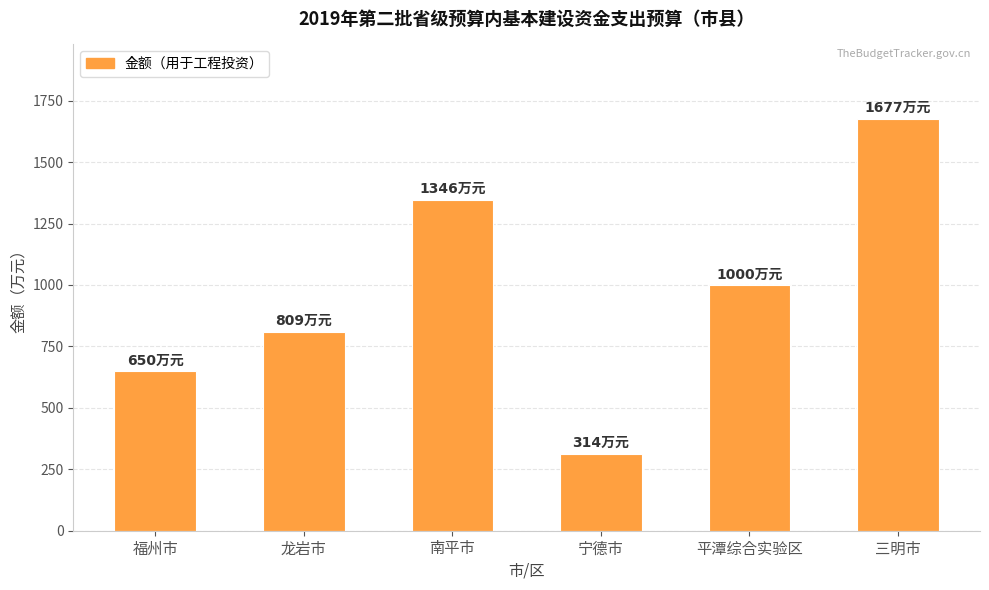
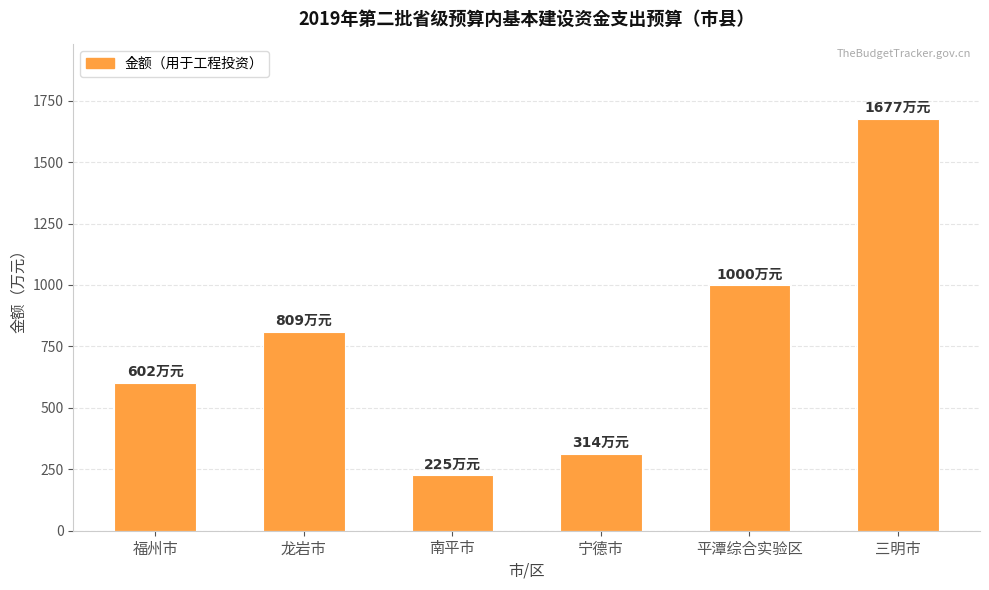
  {
-   "福州市": 650,
+   "福州市": 602,
    "龙岩市": 809,
-   "南平市": 1346,
+   "南平市": 225,
    "宁德市": 314,
    "平潭综合实验区": 1000,
    "三明市": 1677
  }
